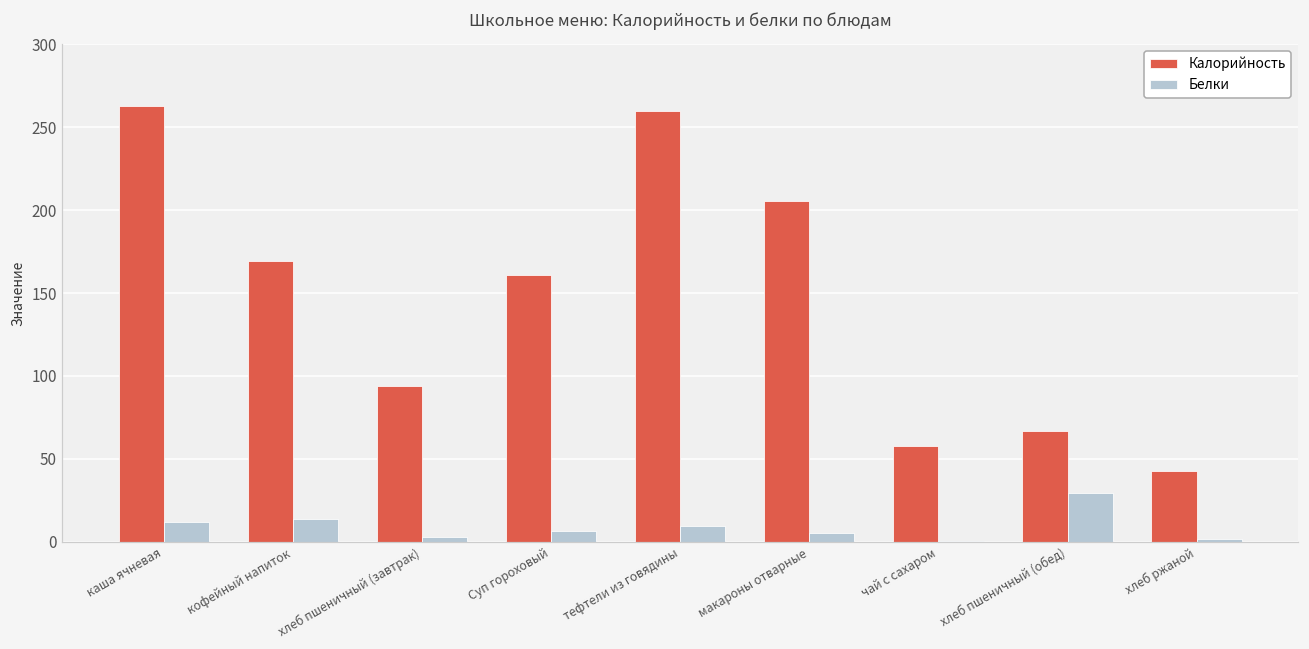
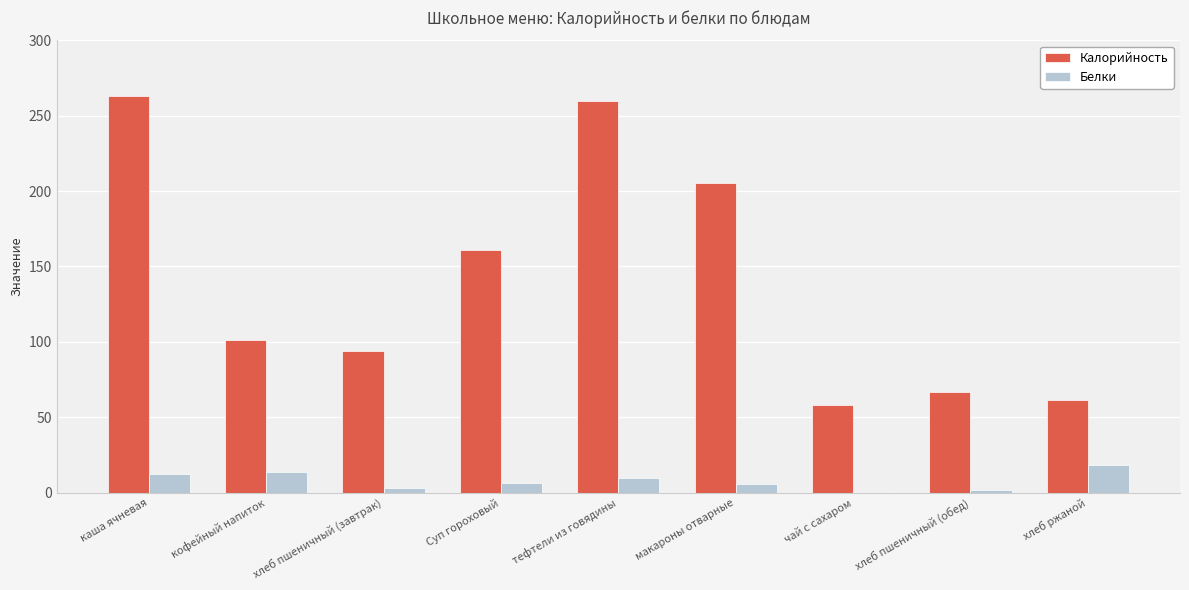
  {
    "Калорийность": {
      "каша ячневая": 263,
-     "кофейный напиток": 169,
+     "кофейный напиток": 101,
      "хлеб пшеничный (завтрак)": 94,
      "Суп гороховый": 161,
      "тефтели из говядины": 260,
      "макароны отварные": 205,
      "чай с сахаром": 58,
      "хлеб пшеничный (обед)": 67,
-     "хлеб ржаной": 43
+     "хлеб ржаной": 61
    },
    "Белки": {
      "каша ячневая": 12,
      "кофейный напиток": 13,
      "хлеб пшеничный (завтрак)": 3,
      "Суп гороховый": 6,
      "тефтели из говядины": 9,
      "макароны отварные": 5,
-     "хлеб пшеничный (обед)": 29,
-     "хлеб ржаной": 2
+     "хлеб пшеничный (обед)": 2,
+     "хлеб ржаной": 18
    }
  }
